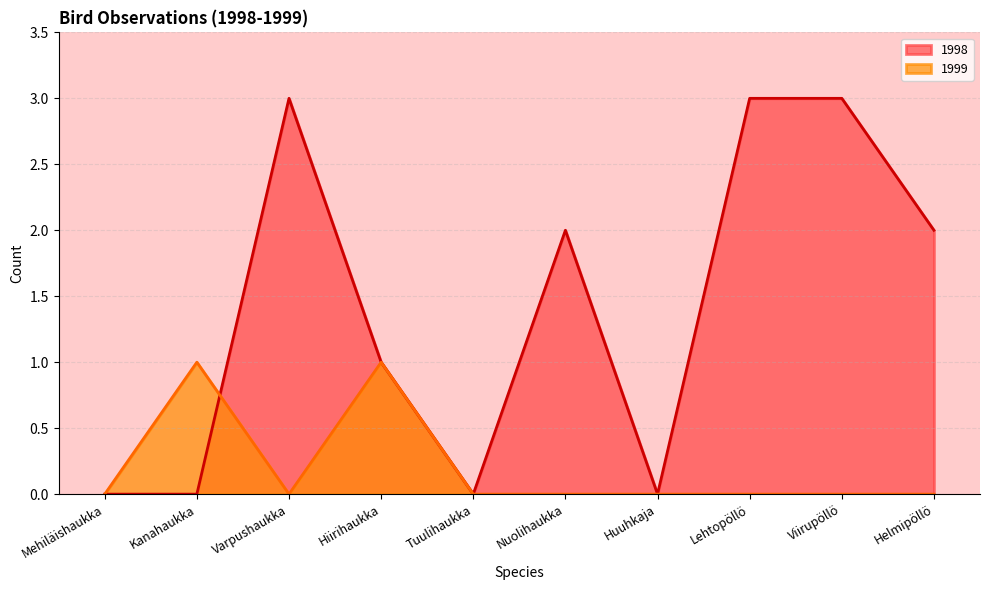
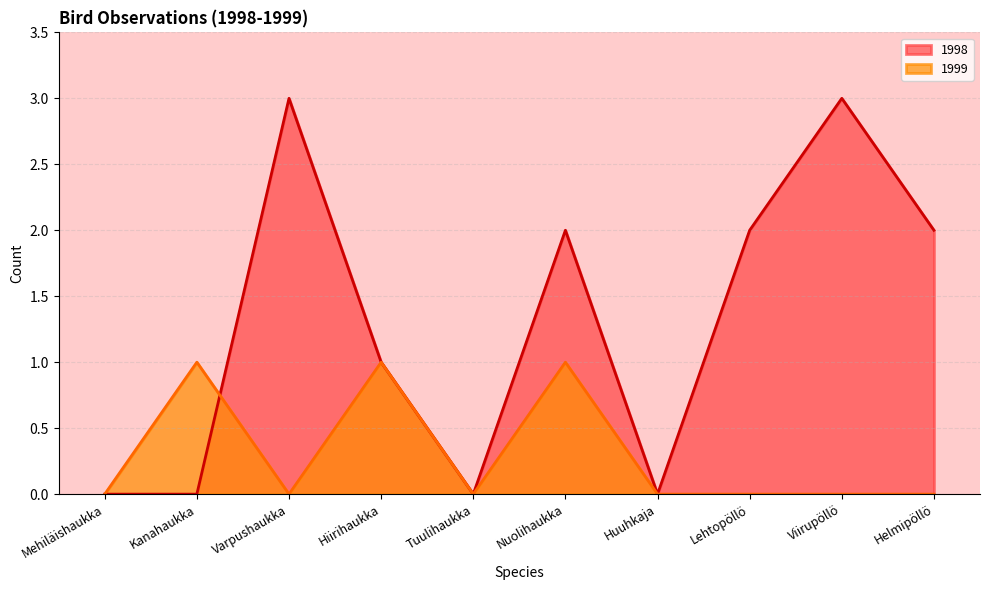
  {
    "1998": {
      "Kanahaukka": 0,
      "Varpushaukka": 3,
      "Nuolihaukka": 2,
-     "Lehtopöllö": 3,
+     "Lehtopöllö": 2,
      "Viirupöllö": 3,
      "Helmipöllö": 2
    },
    "1999": {
      "Kanahaukka": 1,
      "Varpushaukka": 0,
-     "Nuolihaukka": 0,
+     "Nuolihaukka": 1,
      "Lehtopöllö": 0,
      "Viirupöllö": 0,
      "Helmipöllö": 0
    }
  }
